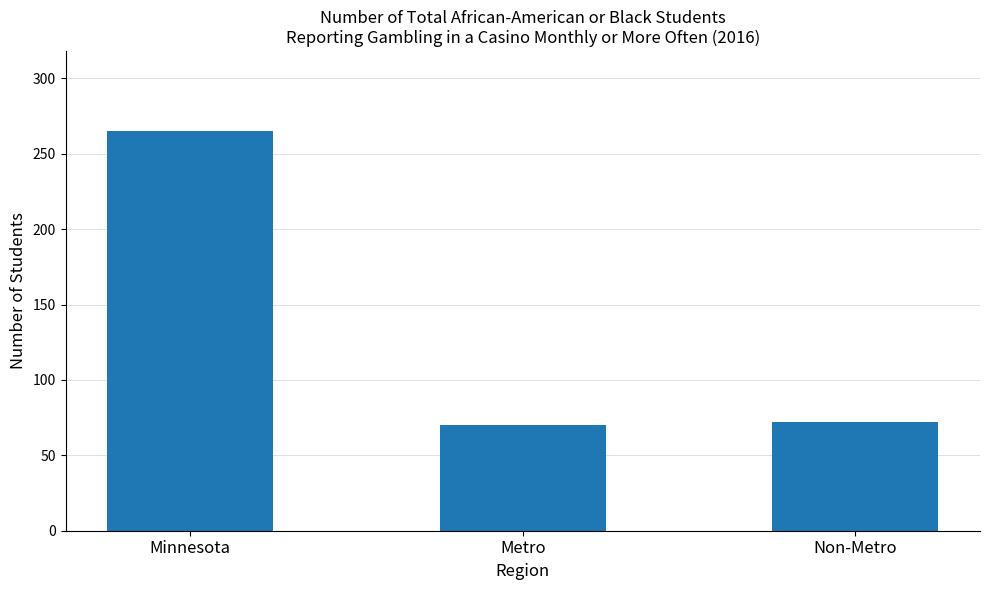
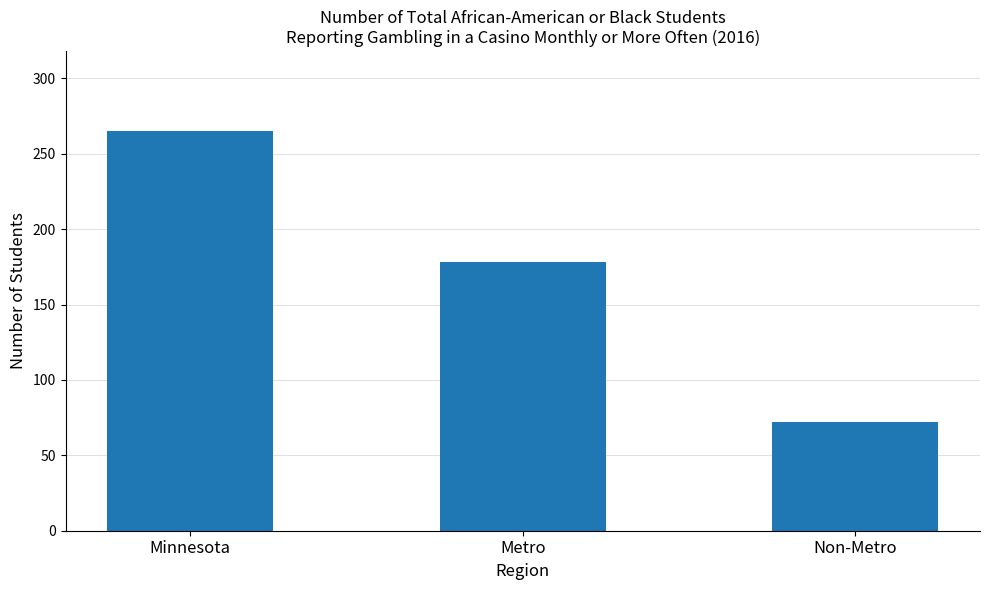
  {
    "Minnesota": 265,
-   "Metro": 70,
+   "Metro": 178,
    "Non-Metro": 72
  }
